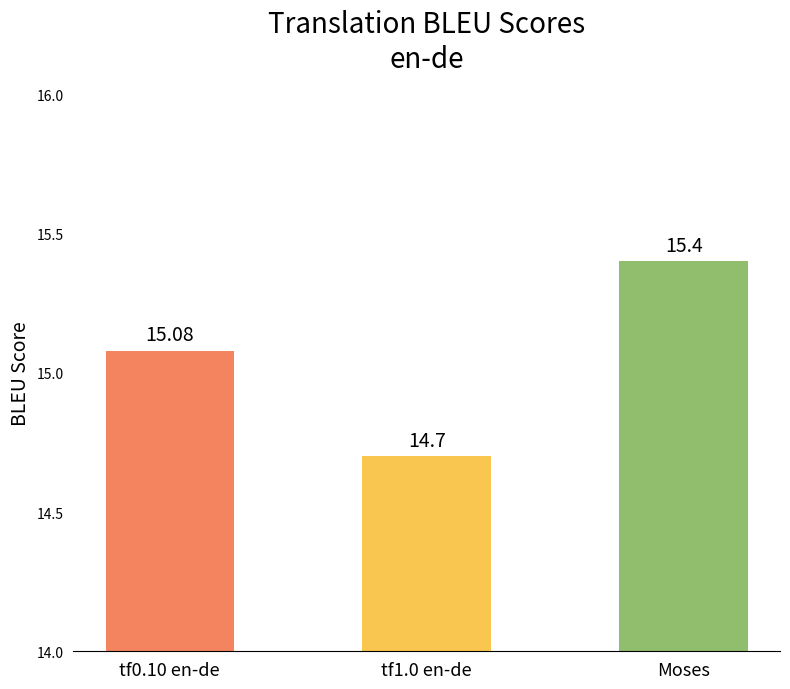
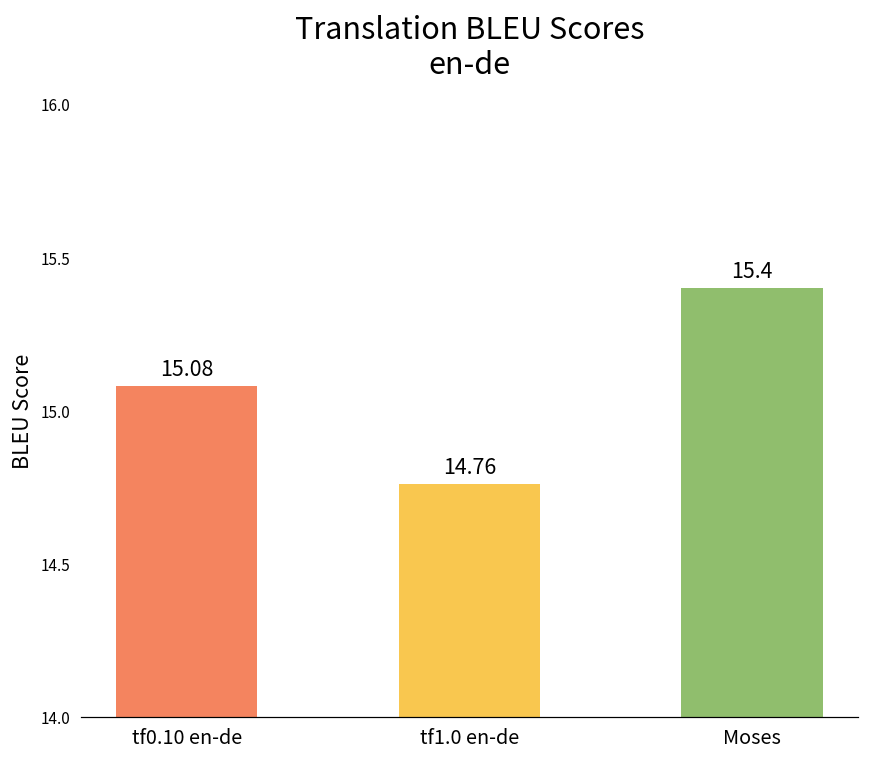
  {
    "tf0.10 en-de": 15.08,
-   "tf1.0 en-de": 14.7,
+   "tf1.0 en-de": 14.76,
    "Moses": 15.4
  }
